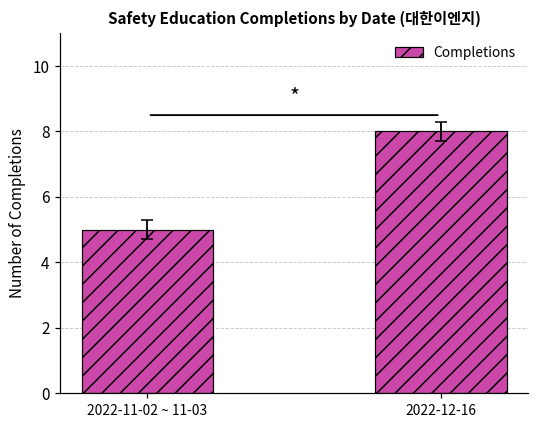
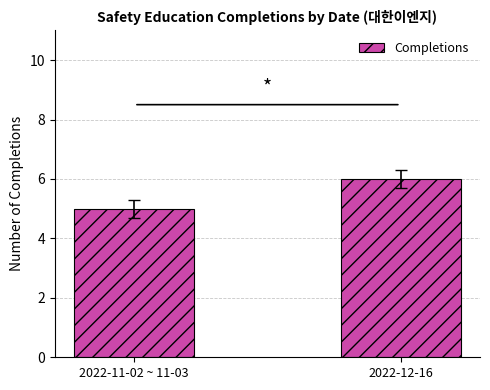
  {
    "Completions": {
      "2022-11-02 ~ 11-03": 5,
-     "2022-12-16": 8
+     "2022-12-16": 6
    }
  }
